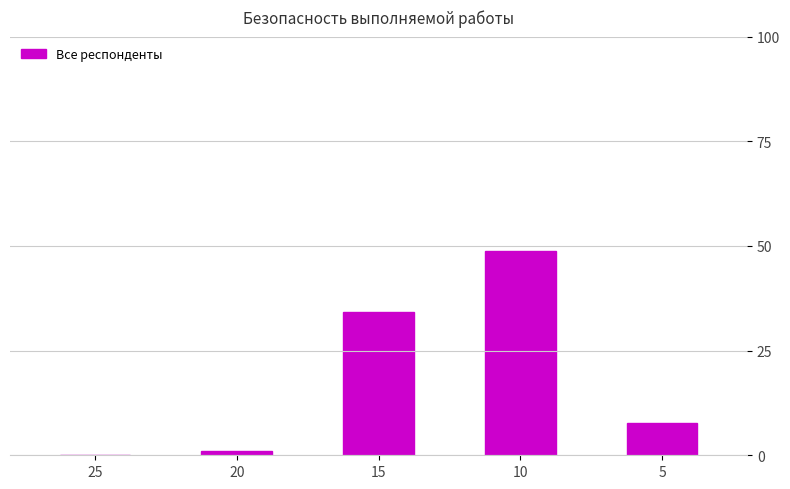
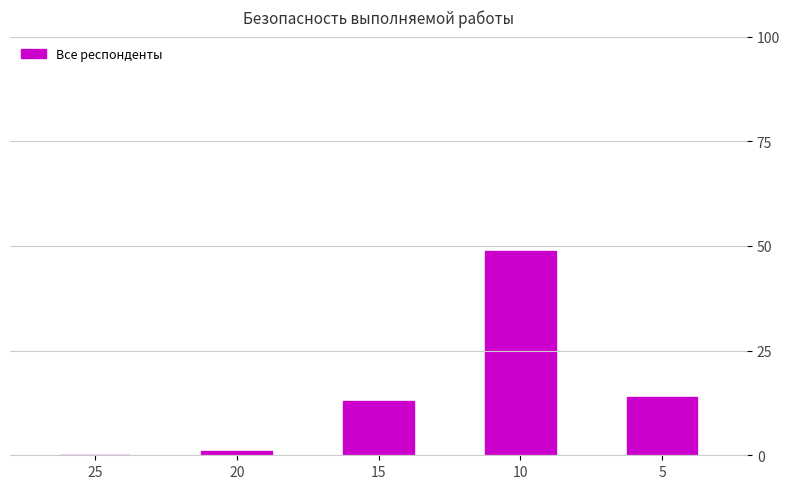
  {
    "25": 0,
    "20": 1,
-   "15": 34,
+   "15": 13,
    "10": 49,
-   "5": 8
+   "5": 14
  }
